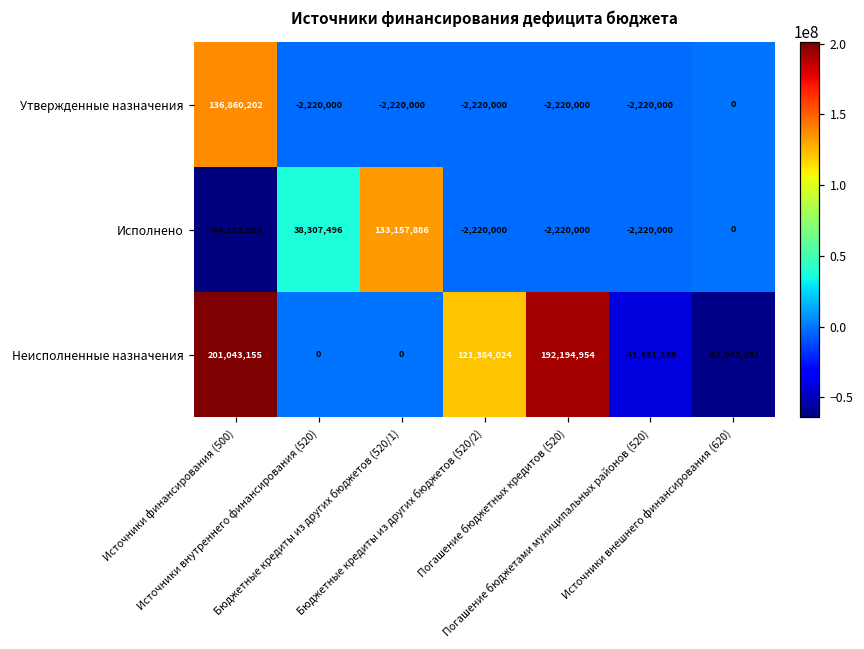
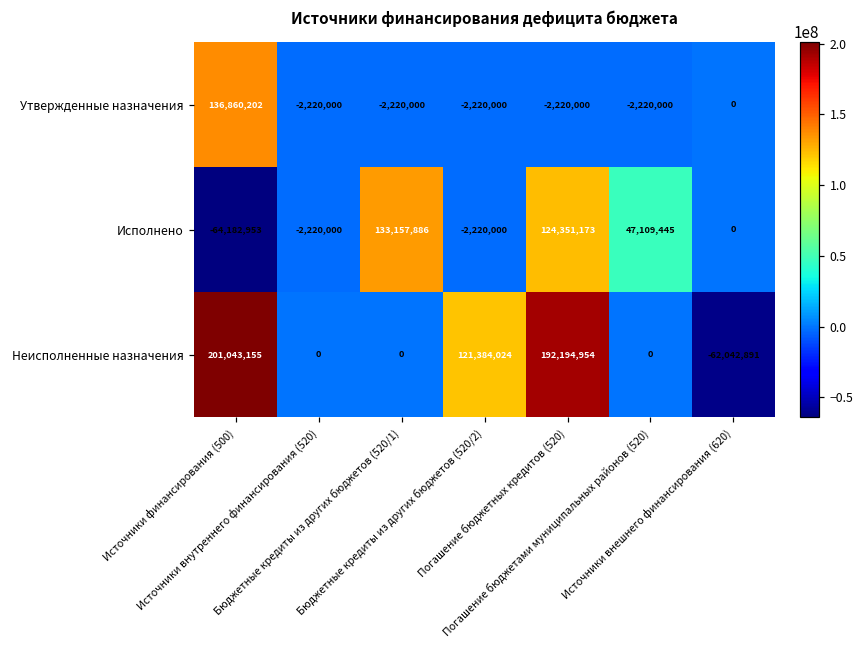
  {
    "Утвержденные назначения": {
      "Источники финансирования (500)": "136,860,202",
      "Источники внутреннего финансирования (520)": "-2,220,000",
      "Бюджетные кредиты из других бюджетов (520/1)": "-2,220,000",
      "Бюджетные кредиты из других бюджетов (520/2)": "-2,220,000",
      "Погашение бюджетных кредитов (520)": "-2,220,000",
      "Погашение бюджетами муниципальных районов (520)": "-2,220,000",
      "Источники внешнего финансирования (620)": "0"
    },
    "Исполнено": {
      "Источники финансирования (500)": "-64,182,953",
-     "Источники внутреннего финансирования (520)": "38,307,496",
+     "Источники внутреннего финансирования (520)": "-2,220,000",
      "Бюджетные кредиты из других бюджетов (520/1)": "133,157,886",
      "Бюджетные кредиты из других бюджетов (520/2)": "-2,220,000",
-     "Погашение бюджетных кредитов (520)": "-2,220,000",
-     "Погашение бюджетами муниципальных районов (520)": "-2,220,000",
+     "Погашение бюджетных кредитов (520)": "124,351,173",
+     "Погашение бюджетами муниципальных районов (520)": "47,109,445",
      "Источники внешнего финансирования (620)": "0"
    },
    "Неисполненные назначения": {
      "Источники финансирования (500)": "201,043,155",
      "Источники внутреннего финансирования (520)": "0",
      "Бюджетные кредиты из других бюджетов (520/1)": "0",
      "Бюджетные кредиты из других бюджетов (520/2)": "121,384,024",
      "Погашение бюджетных кредитов (520)": "192,194,954",
-     "Погашение бюджетами муниципальных районов (520)": "-41,431,239",
+     "Погашение бюджетами муниципальных районов (520)": "0",
      "Источники внешнего финансирования (620)": "-62,042,891"
    }
  }
